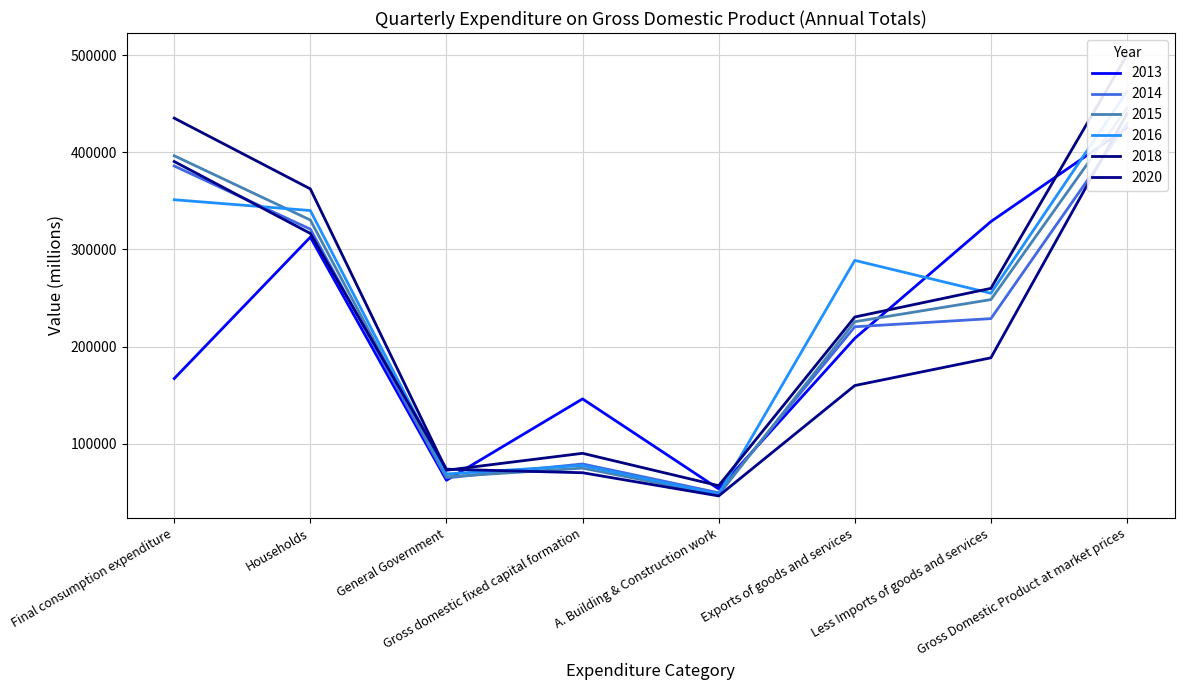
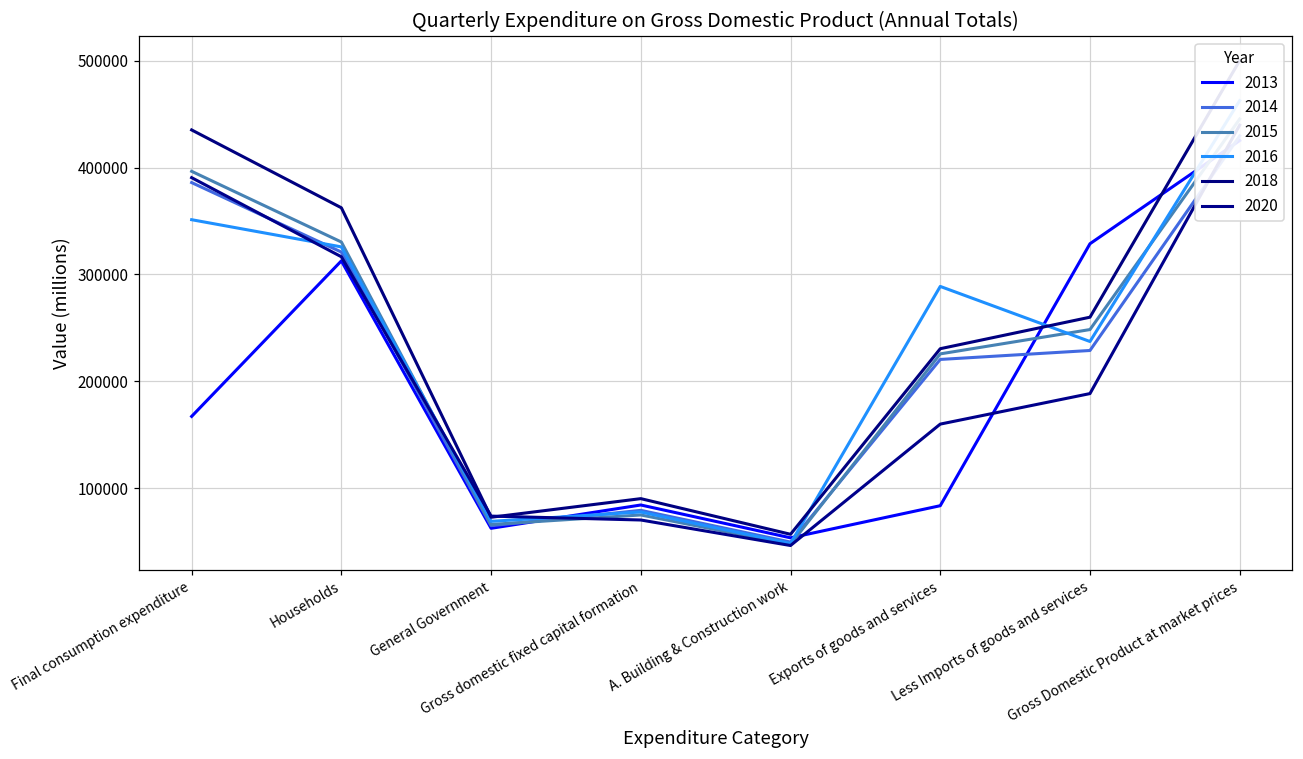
  {
    "2013": {
      "Final consumption expenditure": 170000,
      "Households": 310000,
-     "Gross domestic fixed capital formation": 150000,
+     "Gross domestic fixed capital formation": 80000,
      "A. Building & Construction work": 50000,
-     "Exports of goods and services": 210000,
+     "Exports of goods and services": 80000,
      "Less Imports of goods and services": 330000
    },
    "2016": {
      "Final consumption expenditure": 350000,
-     "Households": 340000,
+     "Households": 330000,
      "General Government": 70000,
      "Exports of goods and services": 290000,
-     "Less Imports of goods and services": 250000
+     "Less Imports of goods and services": 240000
    }
  }
